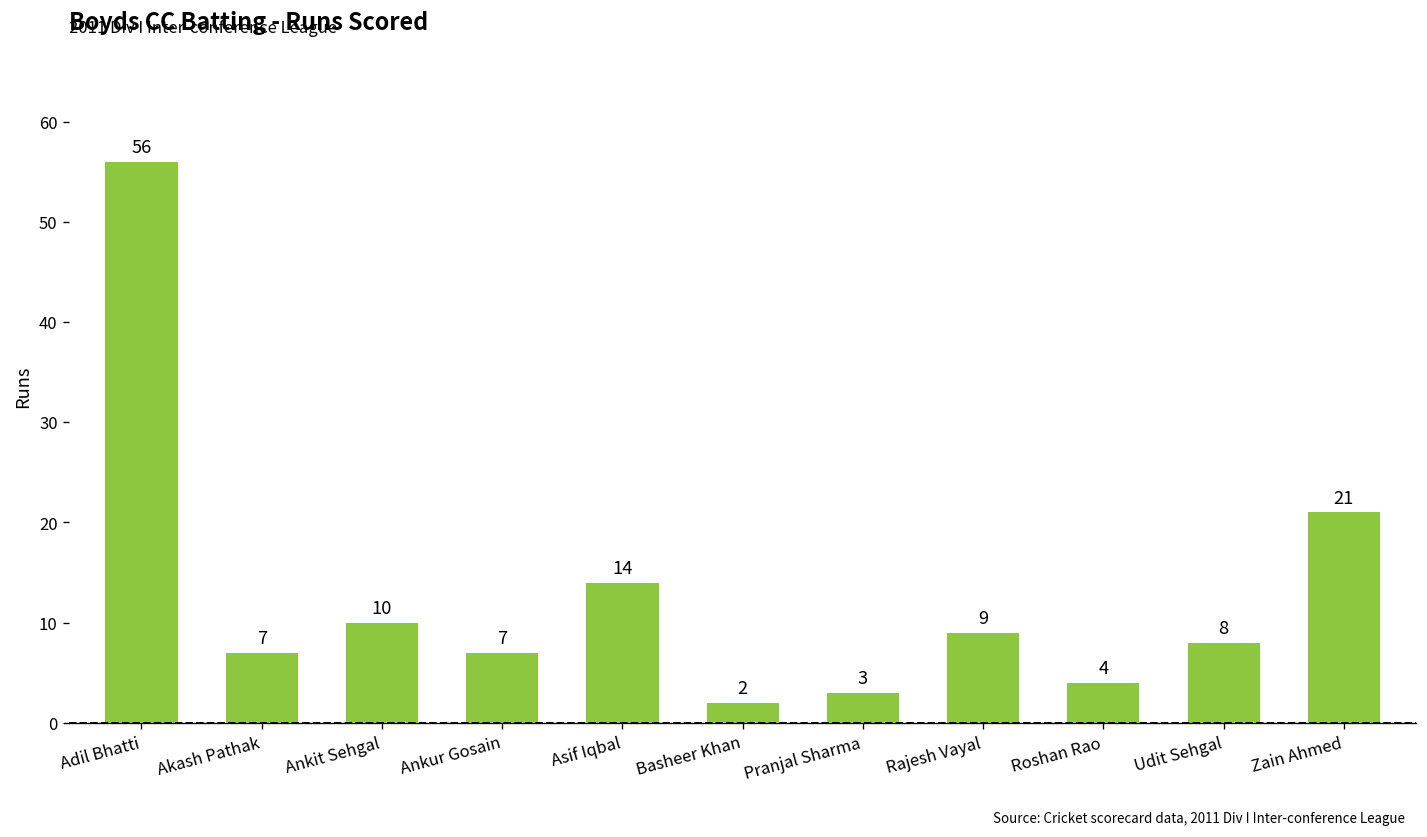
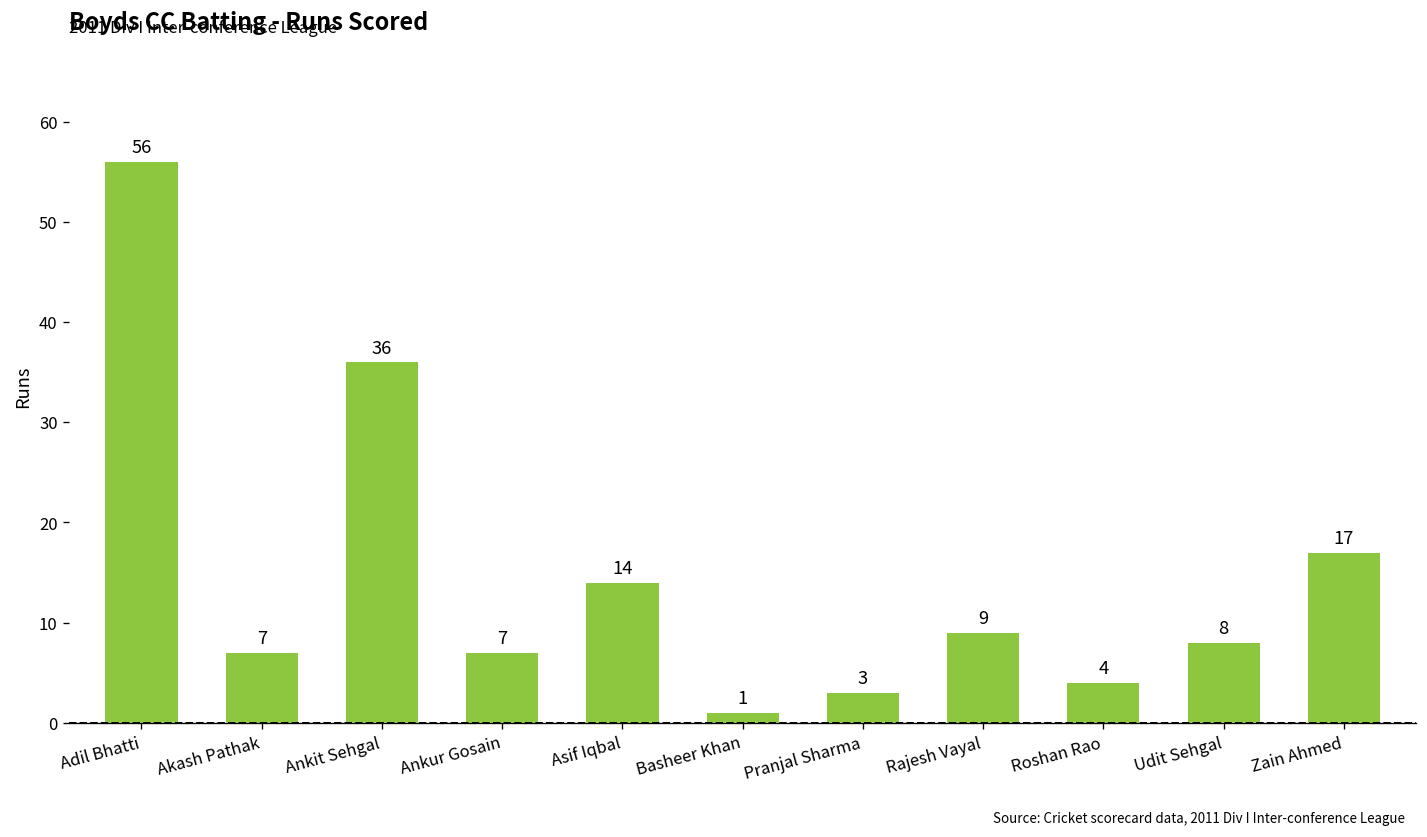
  {
    "Adil Bhatti": 56,
    "Akash Pathak": 7,
-   "Ankit Sehgal": 10,
+   "Ankit Sehgal": 36,
    "Ankur Gosain": 7,
    "Asif Iqbal": 14,
-   "Basheer Khan": 2,
+   "Basheer Khan": 1,
    "Pranjal Sharma": 3,
    "Rajesh Vayal": 9,
    "Roshan Rao": 4,
    "Udit Sehgal": 8,
-   "Zain Ahmed": 21
+   "Zain Ahmed": 17
  }
